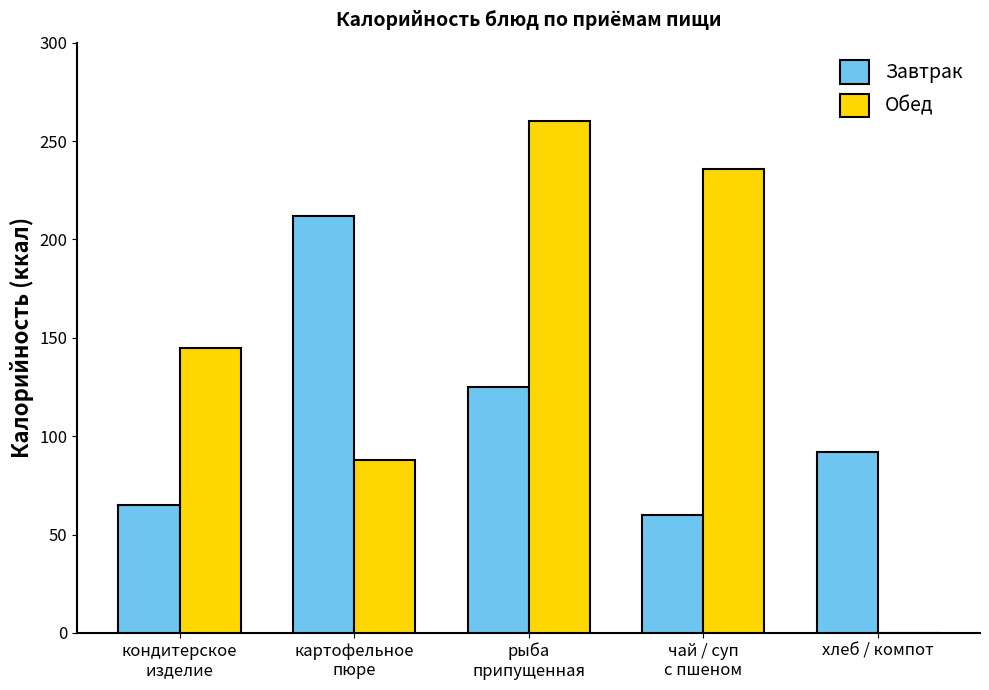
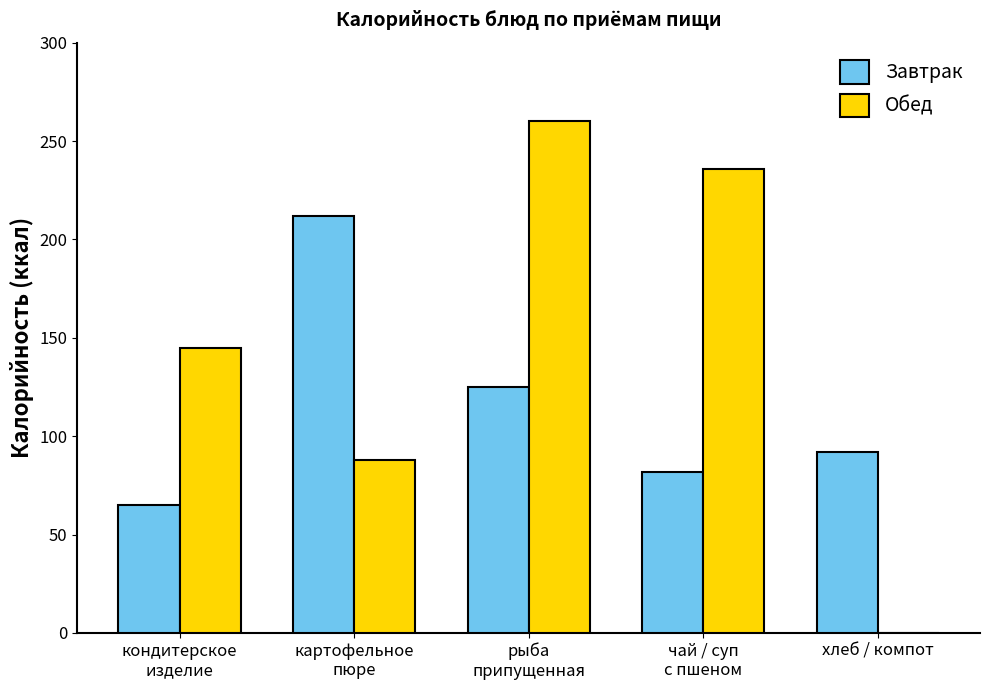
  {
    "Завтрак": {
      "кондитерское изделие": 65,
      "картофельное пюре": 212,
      "рыба припущенная": 125,
-     "чай / суп с пшеном": 60,
+     "чай / суп с пшеном": 82,
      "хлеб / компот": 92
    },
    "Обед": {
      "кондитерское изделие": 145,
      "картофельное пюре": 88,
      "рыба припущенная": 260,
      "чай / суп с пшеном": 236,
      "хлеб / компот": 0
    }
  }
